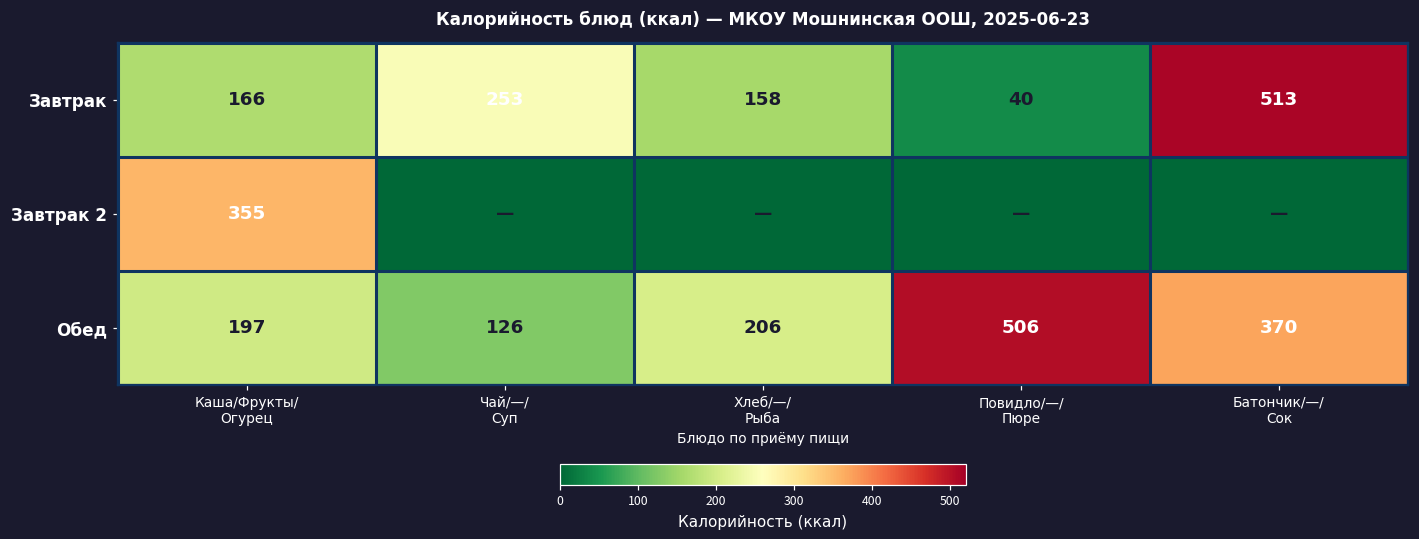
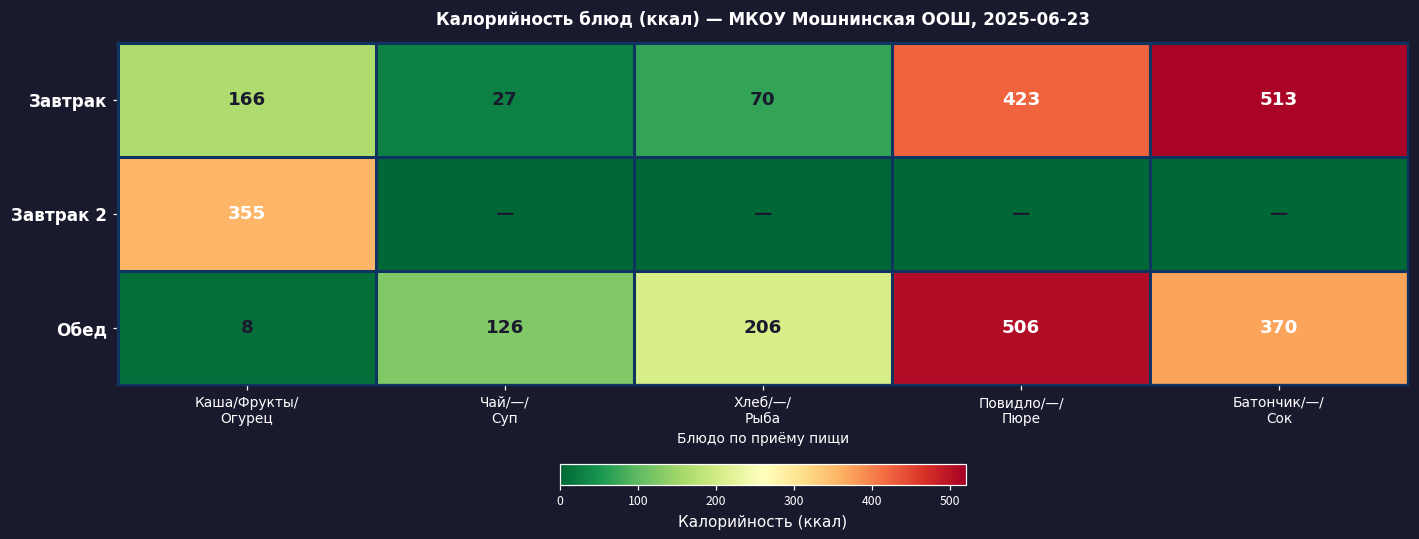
  {
    "Завтрак": {
      "Каша/Фрукты/ Огурец": 166,
-     "Чай/—/ Суп": 253,
-     "Хлеб/—/ Рыба": 158,
-     "Повидло/—/ Пюре": 40,
+     "Чай/—/ Суп": 27,
+     "Хлеб/—/ Рыба": 70,
+     "Повидло/—/ Пюре": 423,
      "Батончик/—/ Сок": 513
    },
    "Завтрак 2": {
      "Каша/Фрукты/ Огурец": 355
    },
    "Обед": {
-     "Каша/Фрукты/ Огурец": 197,
+     "Каша/Фрукты/ Огурец": 8,
      "Чай/—/ Суп": 126,
      "Хлеб/—/ Рыба": 206,
      "Повидло/—/ Пюре": 506,
      "Батончик/—/ Сок": 370
    }
  }
